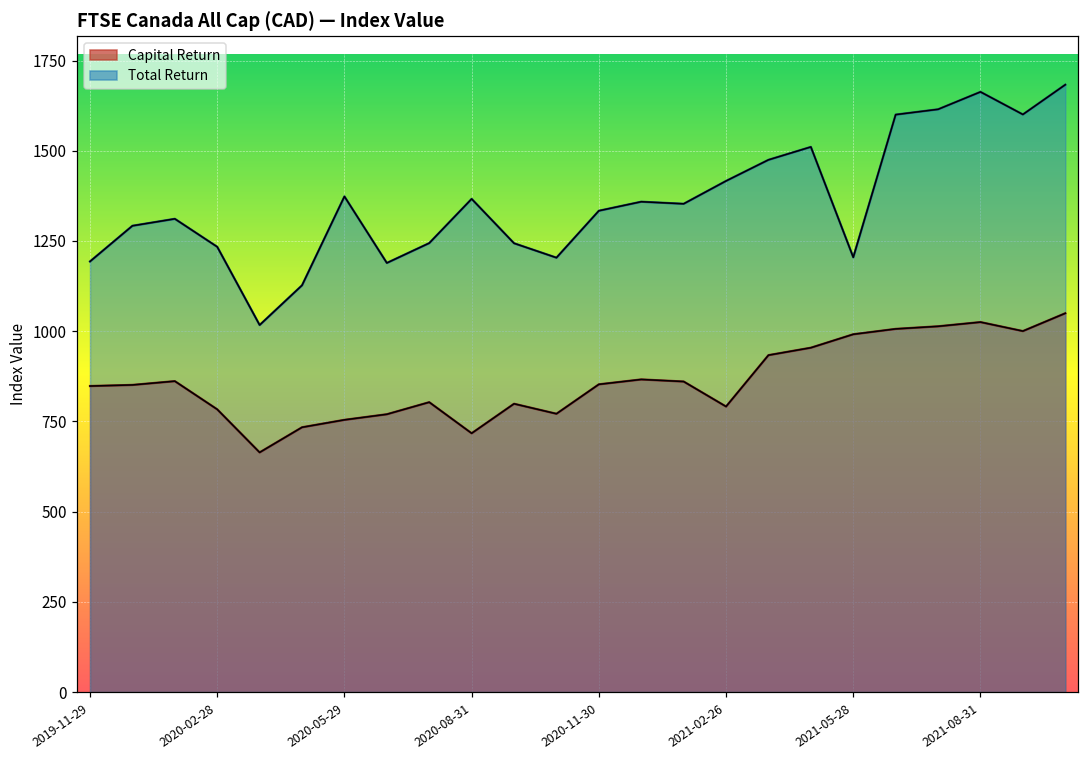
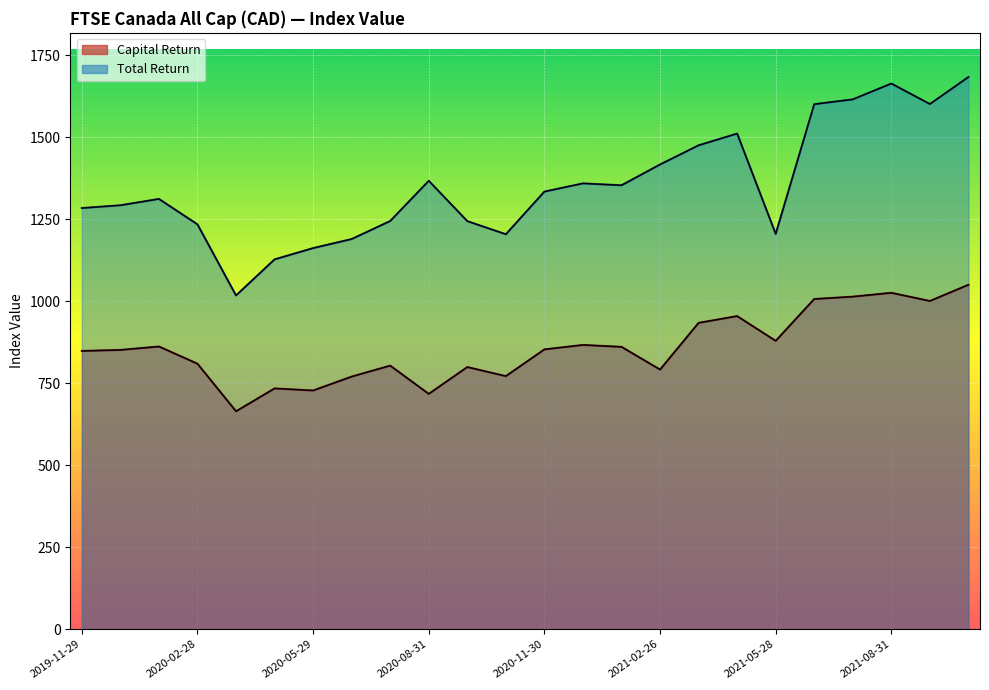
  {
    "Capital Return": {
      "2019-11-29": 850,
-     "2020-02-28": 780,
-     "2020-05-29": 750,
+     "2020-02-28": 810,
+     "2020-05-29": 730,
      "2020-08-31": 720,
      "2020-11-30": 850,
      "2021-02-26": 790,
-     "2021-05-28": 990,
+     "2021-05-28": 880,
      "2021-08-31": 1030
    },
    "Total Return": {
-     "2019-11-29": 1190,
+     "2019-11-29": 1280,
      "2020-02-28": 1230,
-     "2020-05-29": 1370,
+     "2020-05-29": 1160,
      "2020-08-31": 1370,
      "2020-11-30": 1330,
      "2021-02-26": 1420,
      "2021-05-28": 1200,
      "2021-08-31": 1660
    }
  }
